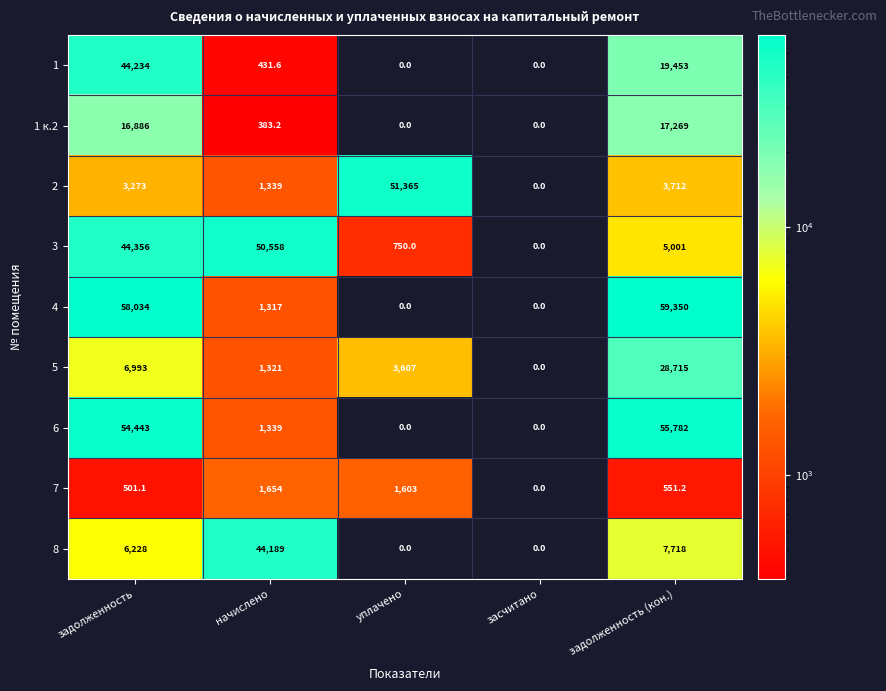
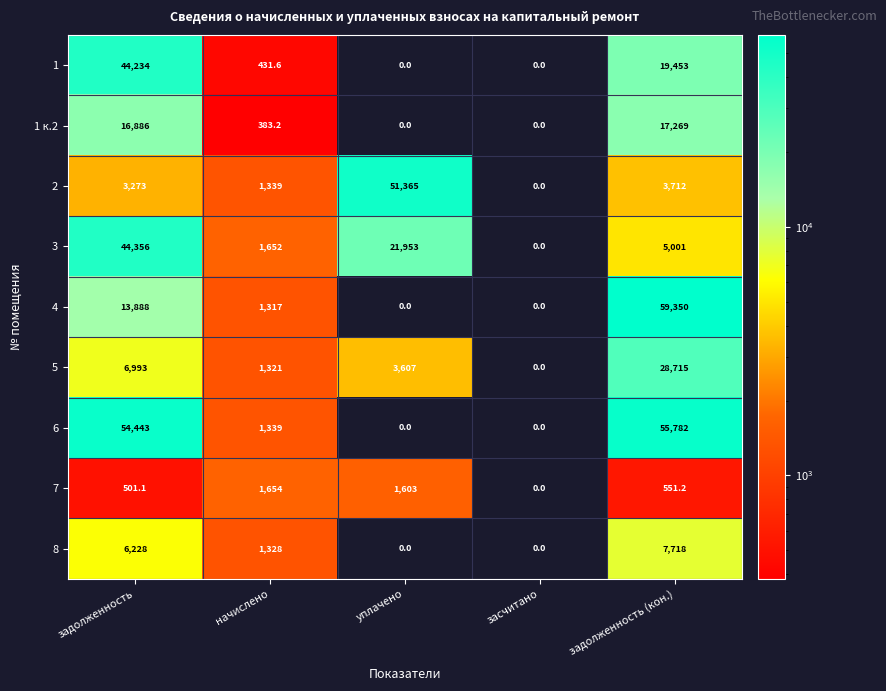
  {
    "1": {
      "задолженность": "44,234",
      "начислено": "431.6",
      "уплачено": "0.0",
      "засчитано": "0.0",
      "задолженность (кон.)": "19,453"
    },
    "1 к.2": {
      "задолженность": "16,886",
      "начислено": "383.2",
      "уплачено": "0.0",
      "засчитано": "0.0",
      "задолженность (кон.)": "17,269"
    },
    "2": {
      "задолженность": "3,273",
      "начислено": "1,339",
      "уплачено": "51,365",
      "засчитано": "0.0",
      "задолженность (кон.)": "3,712"
    },
    "3": {
      "задолженность": "44,356",
-     "начислено": "50,558",
-     "уплачено": "750.0",
+     "начислено": "1,652",
+     "уплачено": "21,953",
      "засчитано": "0.0",
      "задолженность (кон.)": "5,001"
    },
    "4": {
-     "задолженность": "58,034",
+     "задолженность": "13,888",
      "начислено": "1,317",
      "уплачено": "0.0",
      "засчитано": "0.0",
      "задолженность (кон.)": "59,350"
    },
    "5": {
      "задолженность": "6,993",
      "начислено": "1,321",
      "уплачено": "3,607",
      "засчитано": "0.0",
      "задолженность (кон.)": "28,715"
    },
    "6": {
      "задолженность": "54,443",
      "начислено": "1,339",
      "уплачено": "0.0",
      "засчитано": "0.0",
      "задолженность (кон.)": "55,782"
    },
    "7": {
      "задолженность": "501.1",
      "начислено": "1,654",
      "уплачено": "1,603",
      "засчитано": "0.0",
      "задолженность (кон.)": "551.2"
    },
    "8": {
      "задолженность": "6,228",
-     "начислено": "44,189",
+     "начислено": "1,328",
      "уплачено": "0.0",
      "засчитано": "0.0",
      "задолженность (кон.)": "7,718"
    }
  }
